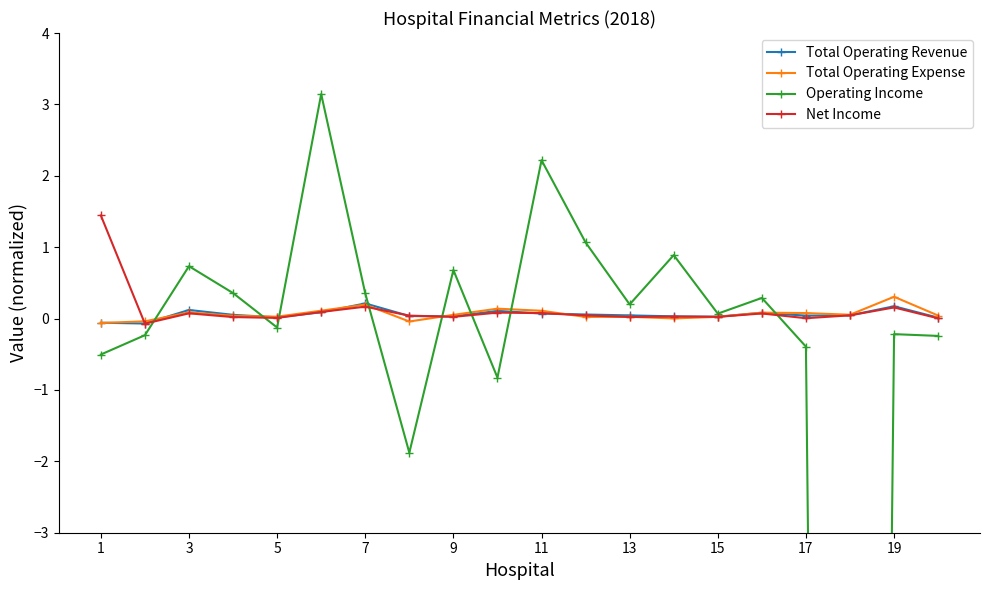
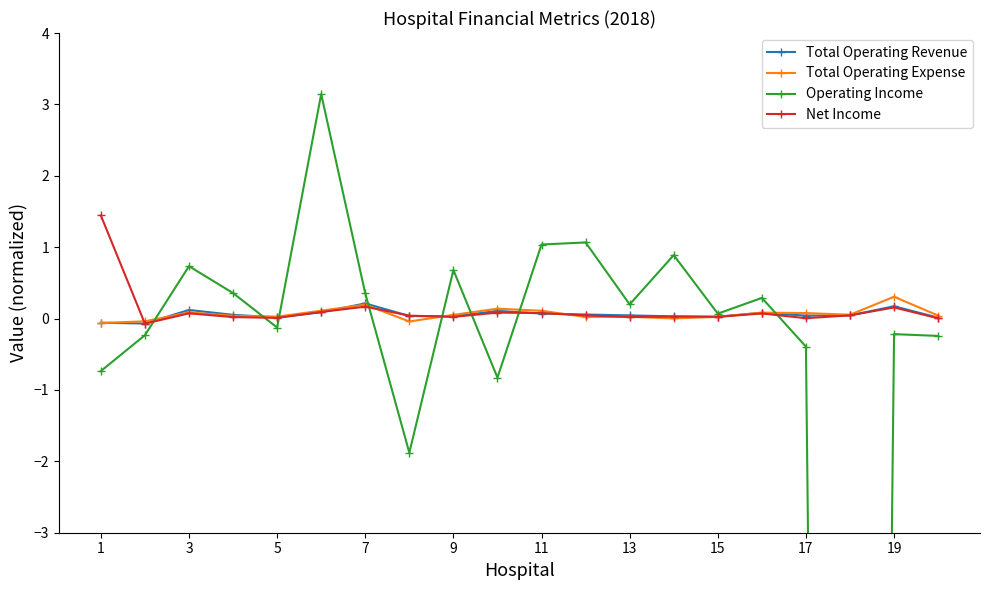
  {
    "Total Operating Expense": {
      "19": 0.3
    },
    "Operating Income": {
-     "1": -0.5,
+     "1": -0.7,
      "3": 0.7,
      "5": -0.1,
      "7": 0.4,
      "9": 0.7,
-     "11": 2.2,
+     "11": 1.0,
      "13": 0.2,
      "15": 0.1,
      "17": -0.4,
      "19": -0.2
    },
    "Net Income": {
      "1": 1.4,
      "17": 0.0
    }
  }
